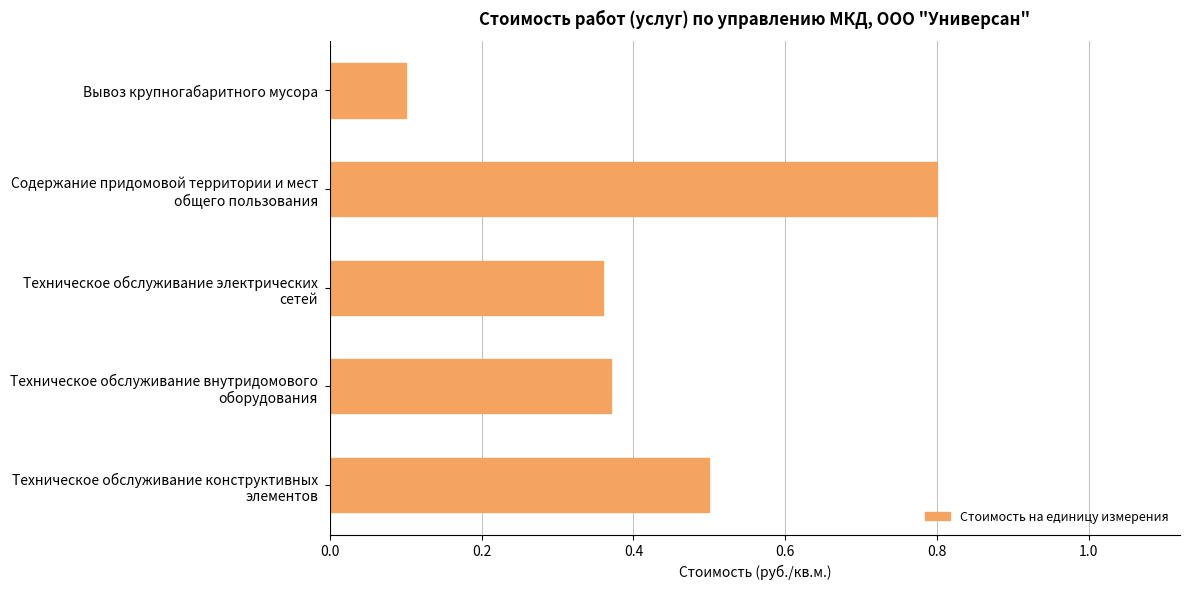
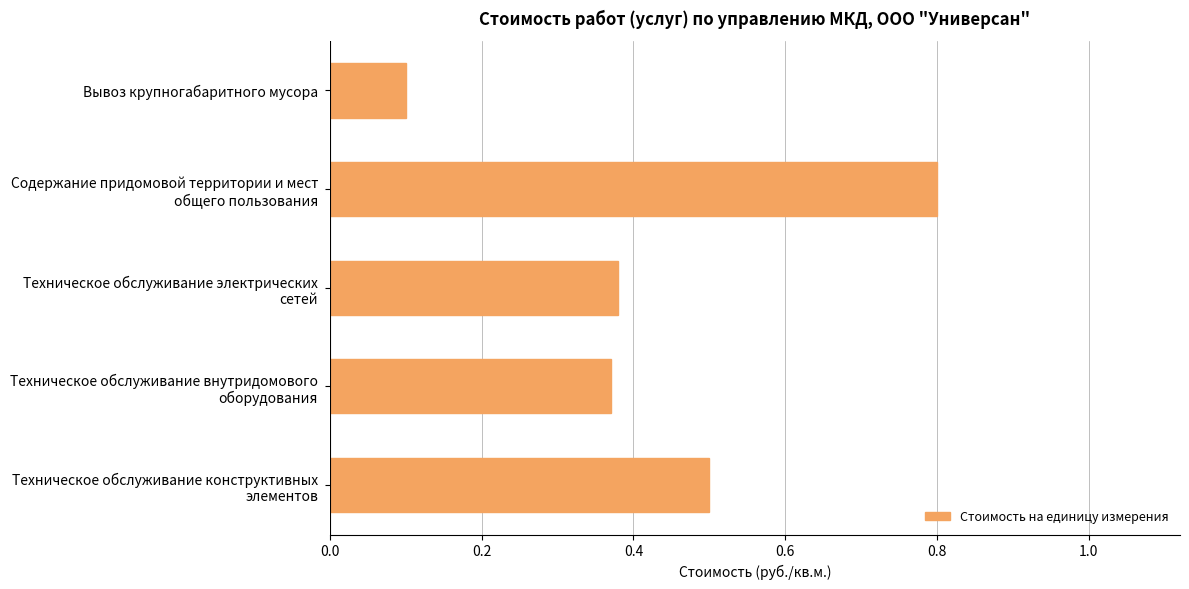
  {
    "Вывоз крупногабаритного мусора": 0.10,
    "Содержание придомовой территории и мест общего пользования": 0.80,
-   "Техническое обслуживание электрических сетей": 0.36,
+   "Техническое обслуживание электрических сетей": 0.38,
    "Техническое обслуживание внутридомового оборудования": 0.37,
    "Техническое обслуживание конструктивных элементов": 0.50
  }
